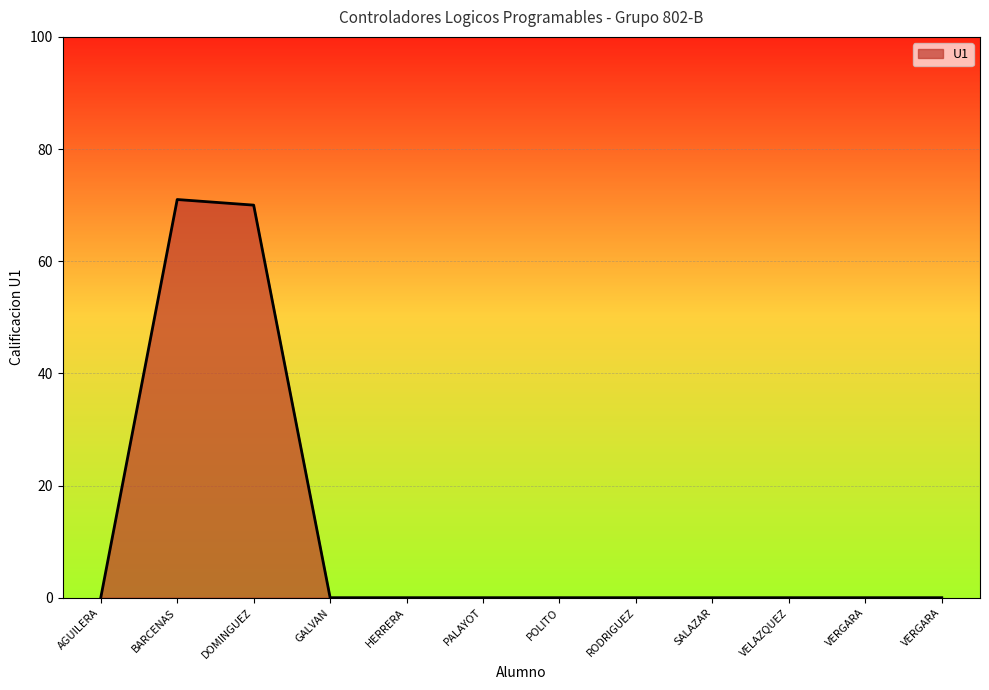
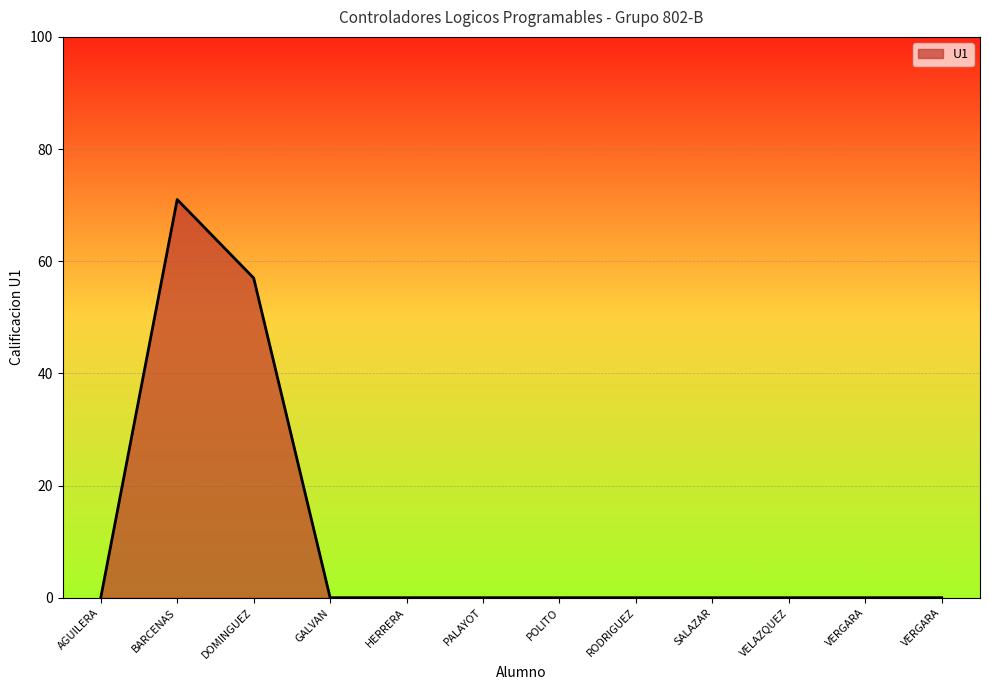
  {
    "AGUILERA": 0,
    "BARCENAS": 71,
-   "DOMINGUEZ": 70,
+   "DOMINGUEZ": 57,
    "GALVAN": 0,
    "HERRERA": 0,
    "PALAYOT": 0,
    "POLITO": 0,
    "RODRIGUEZ": 0,
    "SALAZAR": 0,
    "VELAZQUEZ": 0
  }
